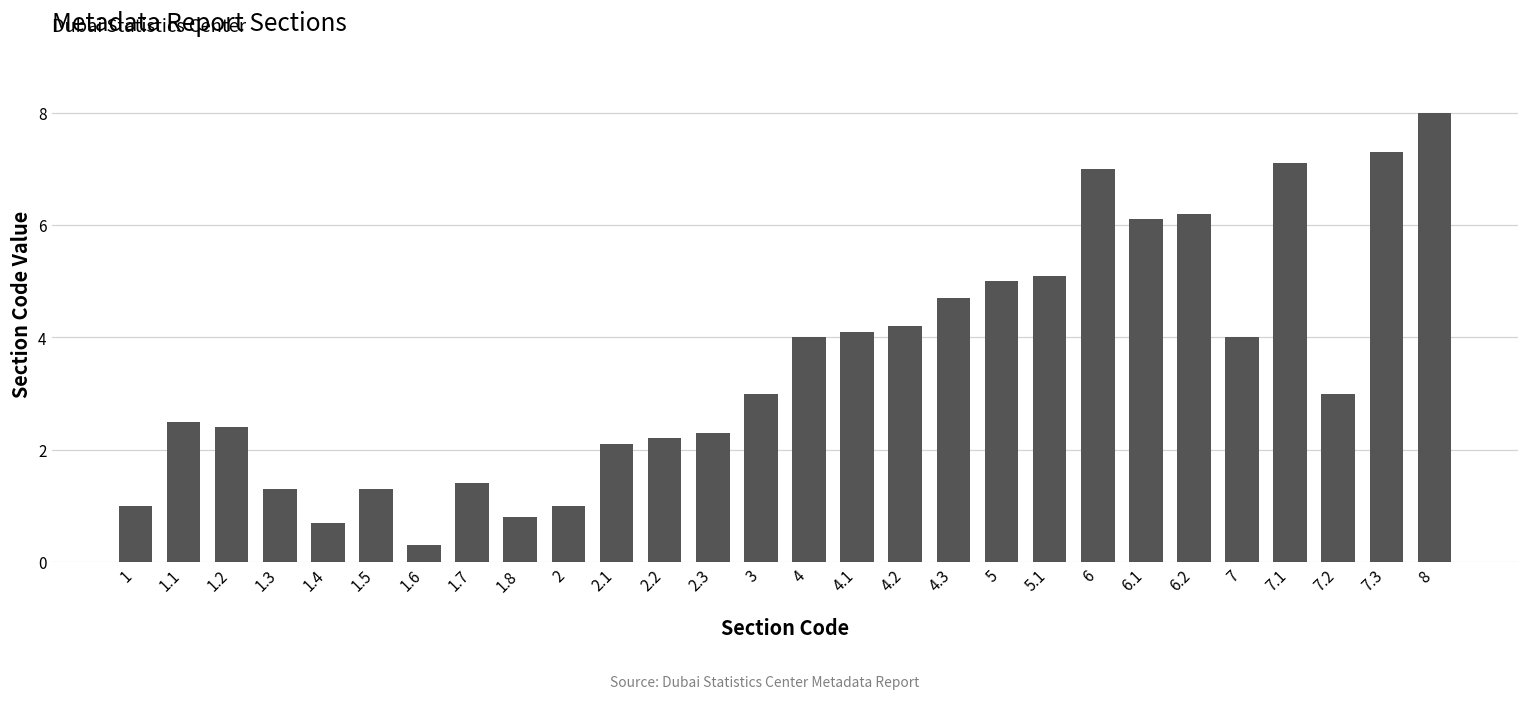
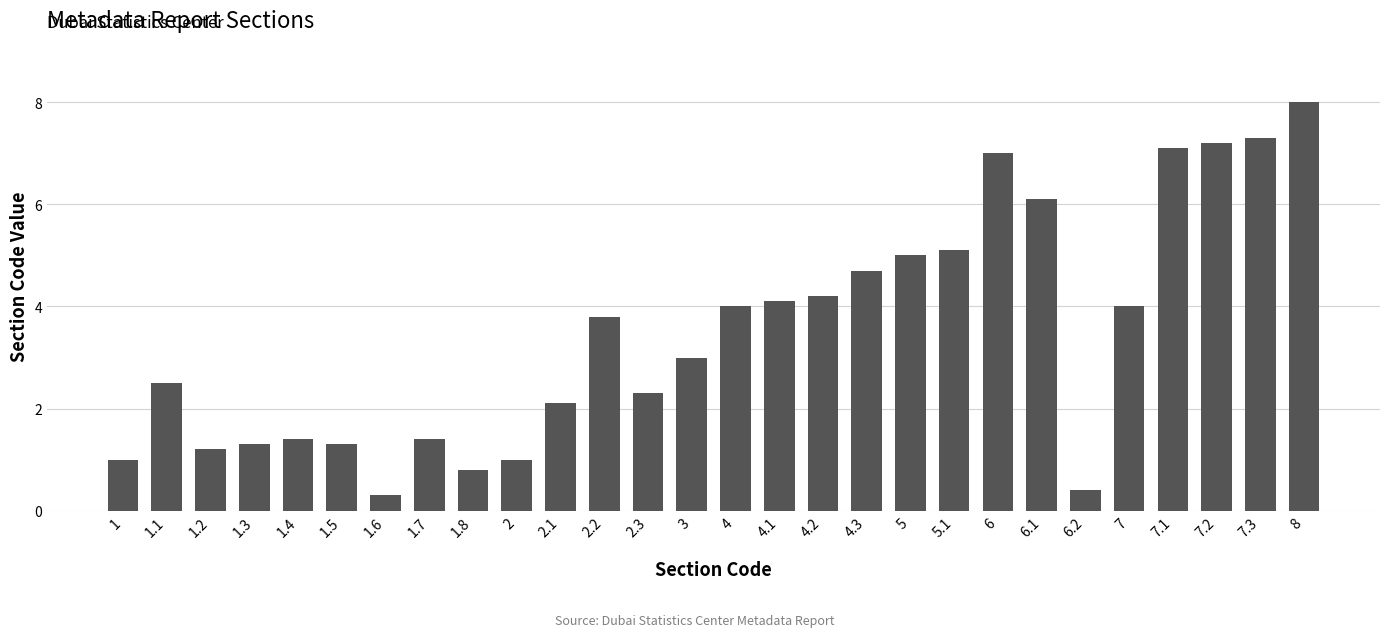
  {
    "1": 1.0,
    "1.1": 2.5,
-   "1.2": 2.4,
+   "1.2": 1.2,
    "1.3": 1.3,
-   "1.4": 0.7,
+   "1.4": 1.4,
    "1.5": 1.3,
    "1.6": 0.3,
    "1.7": 1.4,
    "1.8": 0.8,
    "2": 1.0,
    "2.1": 2.1,
-   "2.2": 2.2,
+   "2.2": 3.8,
    "2.3": 2.3,
    "3": 3.0,
    "4": 4.0,
    "4.1": 4.1,
    "4.2": 4.2,
    "4.3": 4.7,
    "5": 5.0,
    "5.1": 5.1,
    "6": 7.0,
    "6.1": 6.1,
-   "6.2": 6.2,
+   "6.2": 0.4,
    "7": 4.0,
    "7.1": 7.1,
-   "7.2": 3.0,
+   "7.2": 7.2,
    "7.3": 7.3,
    "8": 8.0
  }
